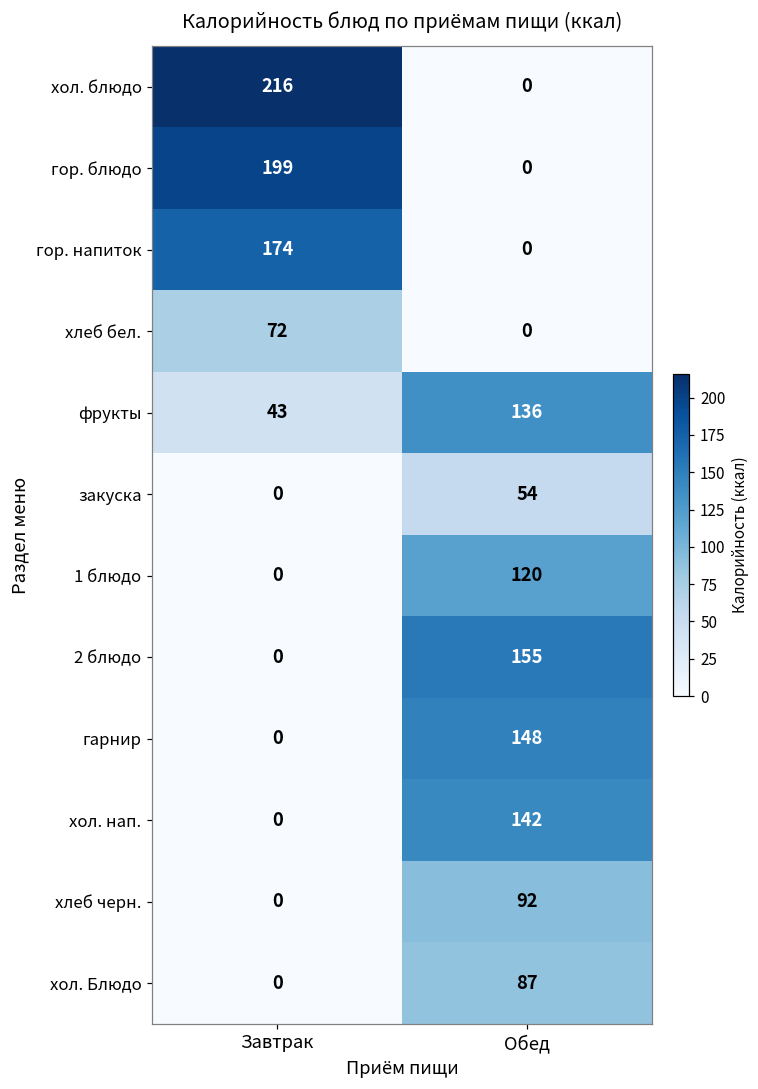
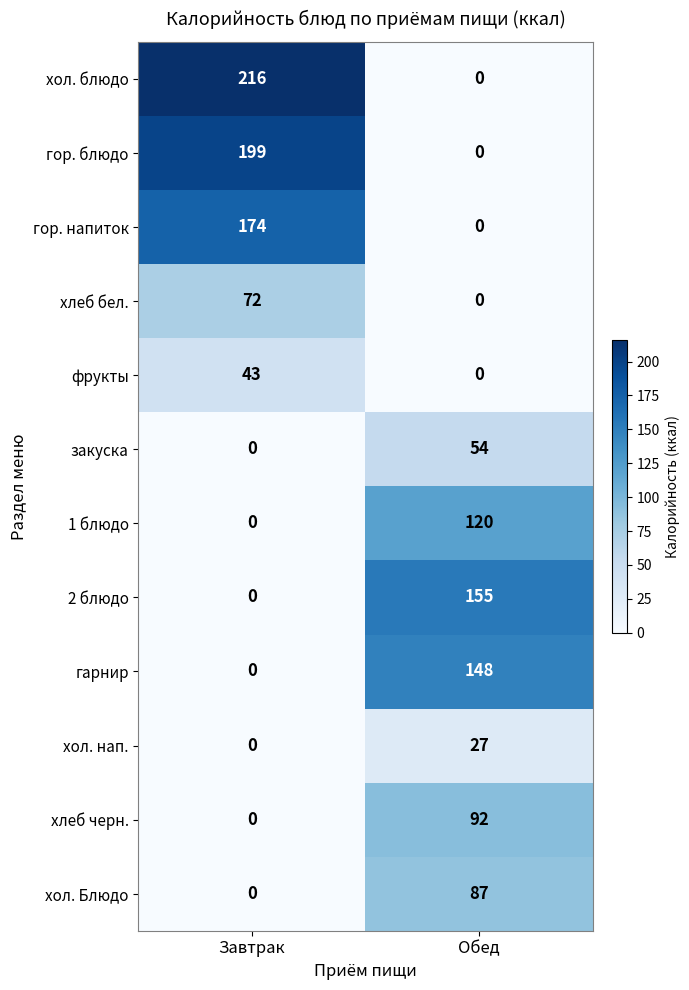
  {
    "хол. блюдо": {
      "Завтрак": 216,
      "Обед": 0
    },
    "гор. блюдо": {
      "Завтрак": 199,
      "Обед": 0
    },
    "гор. напиток": {
      "Завтрак": 174,
      "Обед": 0
    },
    "хлеб бел.": {
      "Завтрак": 72,
      "Обед": 0
    },
    "фрукты": {
      "Завтрак": 43,
-     "Обед": 136
+     "Обед": 0
    },
    "закуска": {
      "Завтрак": 0,
      "Обед": 54
    },
    "1 блюдо": {
      "Завтрак": 0,
      "Обед": 120
    },
    "2 блюдо": {
      "Завтрак": 0,
      "Обед": 155
    },
    "гарнир": {
      "Завтрак": 0,
      "Обед": 148
    },
    "хол. нап.": {
      "Завтрак": 0,
-     "Обед": 142
+     "Обед": 27
    },
    "хлеб черн.": {
      "Завтрак": 0,
      "Обед": 92
    },
    "хол. Блюдо": {
      "Завтрак": 0,
      "Обед": 87
    }
  }
